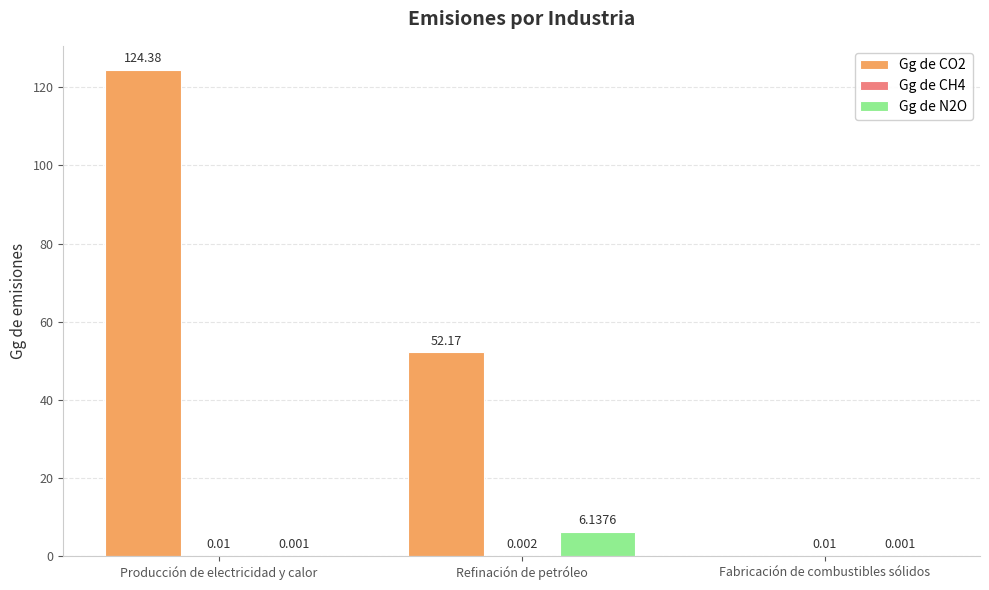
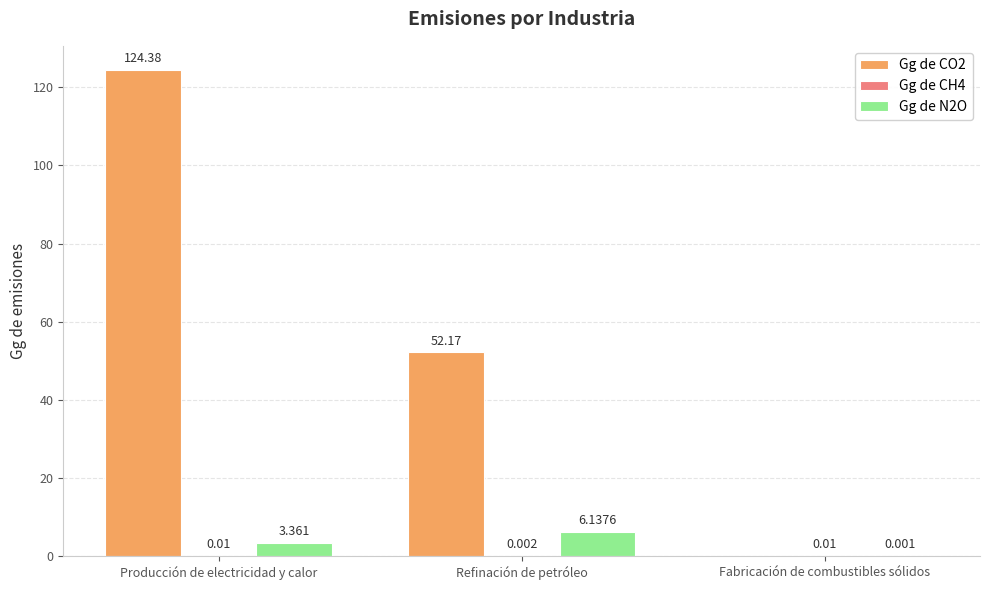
  {
    "Gg de N2O": {
-     "Producción de electricidad y calor": 0.001,
+     "Producción de electricidad y calor": 3.361,
      "Refinación de petróleo": 6.1376,
      "Fabricación de combustibles sólidos": 0.001
    }
  }
